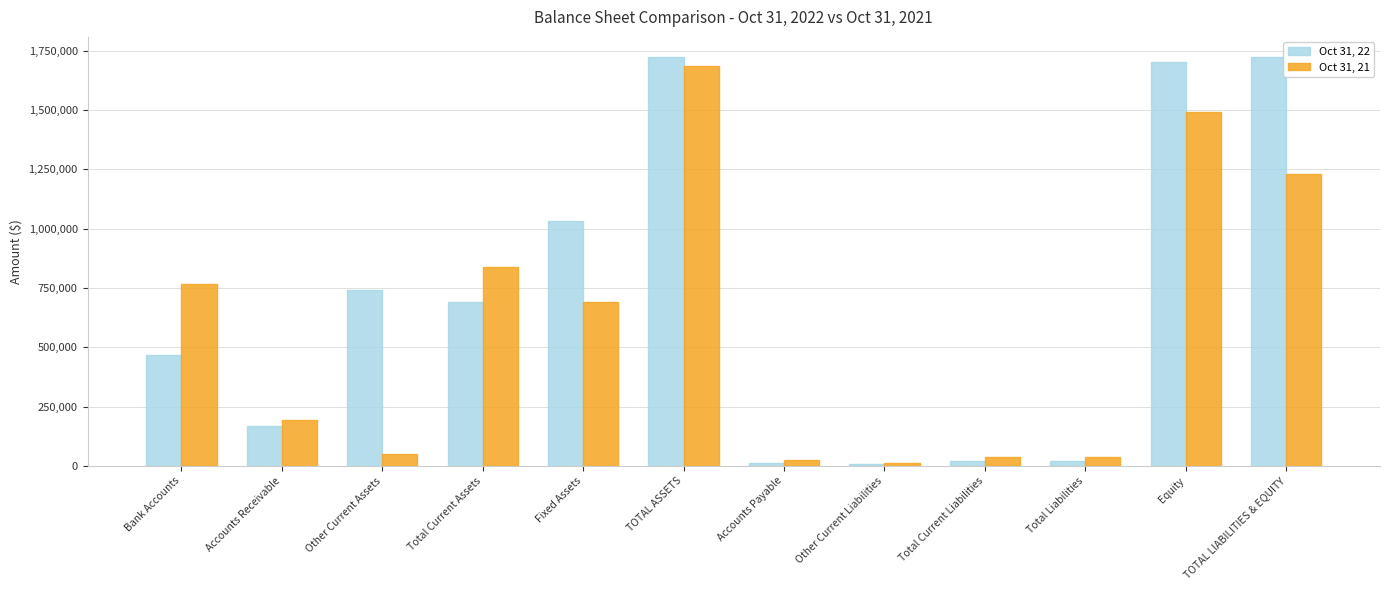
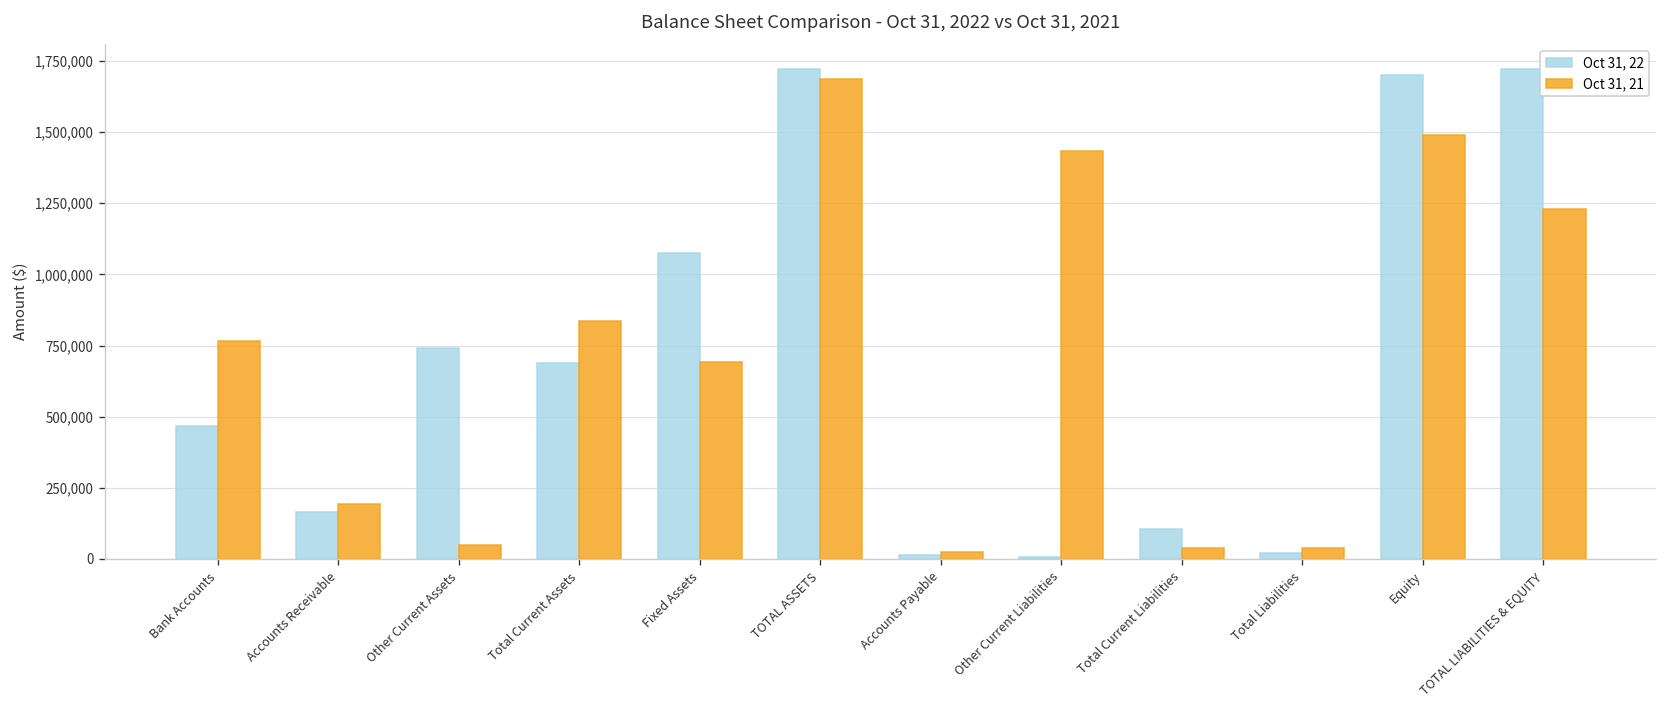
  {
    "Oct 31, 22": {
      "Bank Accounts": "470,000",
      "Accounts Receivable": "170,000",
      "Other Current Assets": "740,000",
      "Total Current Assets": "690,000",
-     "Fixed Assets": "1,030,000",
+     "Fixed Assets": "1,070,000",
      "TOTAL ASSETS": "1,720,000",
      "Accounts Payable": "10,000",
-     "Total Current Liabilities": "20,000",
+     "Total Current Liabilities": "100,000",
      "Total Liabilities": "20,000",
      "Equity": "1,700,000",
      "TOTAL LIABILITIES & EQUITY": "1,720,000"
    },
    "Oct 31, 21": {
      "Bank Accounts": "770,000",
      "Accounts Receivable": "190,000",
      "Other Current Assets": "50,000",
      "Total Current Assets": "840,000",
      "Fixed Assets": "690,000",
      "TOTAL ASSETS": "1,690,000",
      "Accounts Payable": "20,000",
-     "Other Current Liabilities": "10,000",
+     "Other Current Liabilities": "1,430,000",
      "Total Current Liabilities": "40,000",
      "Total Liabilities": "40,000",
      "Equity": "1,490,000",
      "TOTAL LIABILITIES & EQUITY": "1,230,000"
    }
  }
